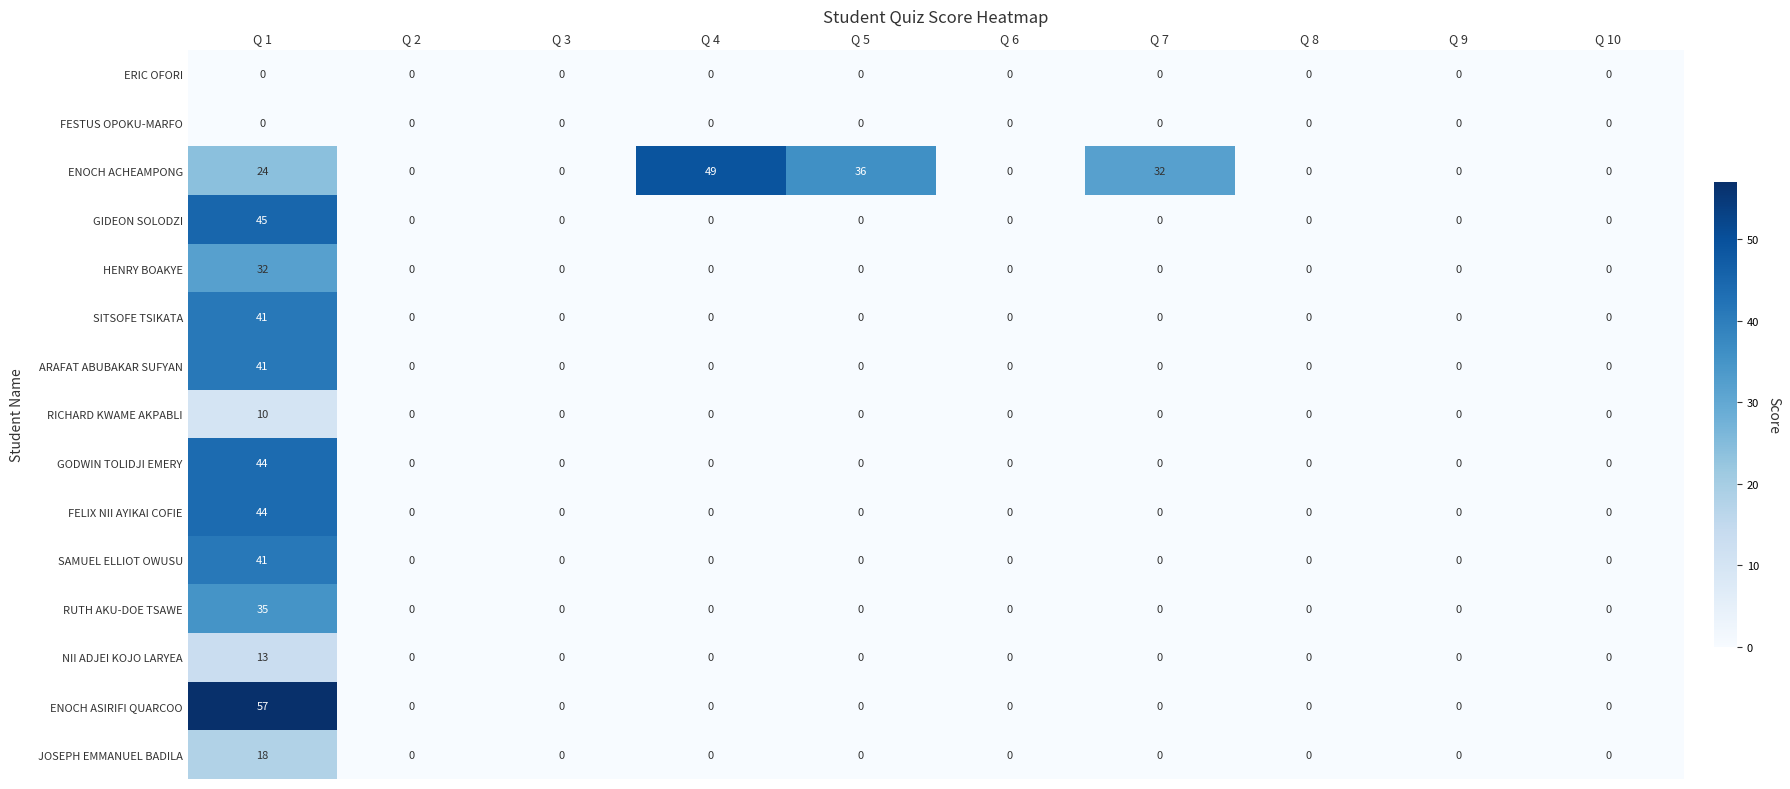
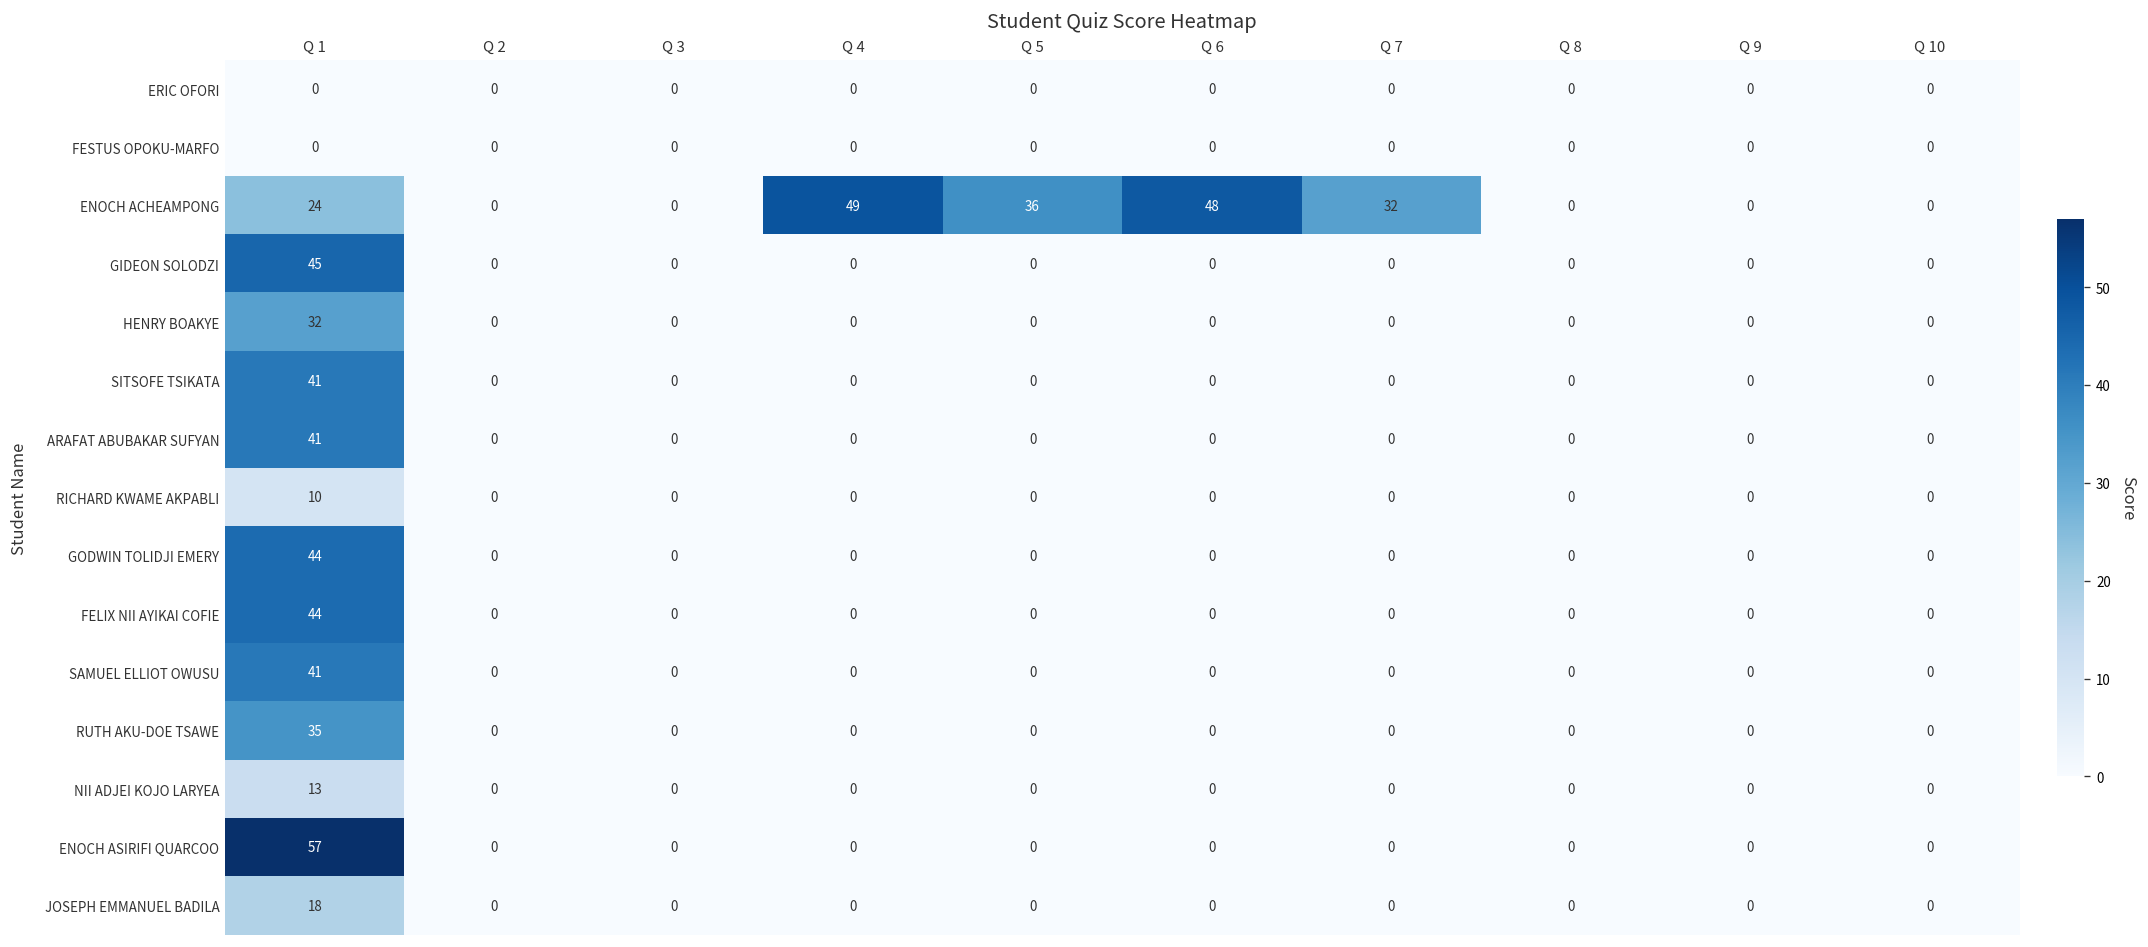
  {
    "ERIC OFORI": {
      "Q 1": 0,
      "Q 2": 0,
      "Q 3": 0,
      "Q 4": 0,
      "Q 5": 0,
      "Q 6": 0,
      "Q 7": 0,
      "Q 8": 0,
      "Q 9": 0,
      "Q 10": 0
    },
    "FESTUS OPOKU-MARFO": {
      "Q 1": 0,
      "Q 2": 0,
      "Q 3": 0,
      "Q 4": 0,
      "Q 5": 0,
      "Q 6": 0,
      "Q 7": 0,
      "Q 8": 0,
      "Q 9": 0,
      "Q 10": 0
    },
    "ENOCH ACHEAMPONG": {
      "Q 1": 24,
      "Q 2": 0,
      "Q 3": 0,
      "Q 4": 49,
      "Q 5": 36,
-     "Q 6": 0,
+     "Q 6": 48,
      "Q 7": 32,
      "Q 8": 0,
      "Q 9": 0,
      "Q 10": 0
    },
    "GIDEON SOLODZI": {
      "Q 1": 45,
      "Q 2": 0,
      "Q 3": 0,
      "Q 4": 0,
      "Q 5": 0,
      "Q 6": 0,
      "Q 7": 0,
      "Q 8": 0,
      "Q 9": 0,
      "Q 10": 0
    },
    "HENRY BOAKYE": {
      "Q 1": 32,
      "Q 2": 0,
      "Q 3": 0,
      "Q 4": 0,
      "Q 5": 0,
      "Q 6": 0,
      "Q 7": 0,
      "Q 8": 0,
      "Q 9": 0,
      "Q 10": 0
    },
    "SITSOFE TSIKATA": {
      "Q 1": 41,
      "Q 2": 0,
      "Q 3": 0,
      "Q 4": 0,
      "Q 5": 0,
      "Q 6": 0,
      "Q 7": 0,
      "Q 8": 0,
      "Q 9": 0,
      "Q 10": 0
    },
    "ARAFAT ABUBAKAR SUFYAN": {
      "Q 1": 41,
      "Q 2": 0,
      "Q 3": 0,
      "Q 4": 0,
      "Q 5": 0,
      "Q 6": 0,
      "Q 7": 0,
      "Q 8": 0,
      "Q 9": 0,
      "Q 10": 0
    },
    "RICHARD KWAME AKPABLI": {
      "Q 1": 10,
      "Q 2": 0,
      "Q 3": 0,
      "Q 4": 0,
      "Q 5": 0,
      "Q 6": 0,
      "Q 7": 0,
      "Q 8": 0,
      "Q 9": 0,
      "Q 10": 0
    },
    "GODWIN TOLIDJI EMERY": {
      "Q 1": 44,
      "Q 2": 0,
      "Q 3": 0,
      "Q 4": 0,
      "Q 5": 0,
      "Q 6": 0,
      "Q 7": 0,
      "Q 8": 0,
      "Q 9": 0,
      "Q 10": 0
    },
    "FELIX NII AYIKAI COFIE": {
      "Q 1": 44,
      "Q 2": 0,
      "Q 3": 0,
      "Q 4": 0,
      "Q 5": 0,
      "Q 6": 0,
      "Q 7": 0,
      "Q 8": 0,
      "Q 9": 0,
      "Q 10": 0
    },
    "SAMUEL ELLIOT OWUSU": {
      "Q 1": 41,
      "Q 2": 0,
      "Q 3": 0,
      "Q 4": 0,
      "Q 5": 0,
      "Q 6": 0,
      "Q 7": 0,
      "Q 8": 0,
      "Q 9": 0,
      "Q 10": 0
    },
    "RUTH AKU-DOE TSAWE": {
      "Q 1": 35,
      "Q 2": 0,
      "Q 3": 0,
      "Q 4": 0,
      "Q 5": 0,
      "Q 6": 0,
      "Q 7": 0,
      "Q 8": 0,
      "Q 9": 0,
      "Q 10": 0
    },
    "NII ADJEI KOJO LARYEA": {
      "Q 1": 13,
      "Q 2": 0,
      "Q 3": 0,
      "Q 4": 0,
      "Q 5": 0,
      "Q 6": 0,
      "Q 7": 0,
      "Q 8": 0,
      "Q 9": 0,
      "Q 10": 0
    },
    "ENOCH ASIRIFI QUARCOO": {
      "Q 1": 57,
      "Q 2": 0,
      "Q 3": 0,
      "Q 4": 0,
      "Q 5": 0,
      "Q 6": 0,
      "Q 7": 0,
      "Q 8": 0,
      "Q 9": 0,
      "Q 10": 0
    },
    "JOSEPH EMMANUEL BADILA": {
      "Q 1": 18,
      "Q 2": 0,
      "Q 3": 0,
      "Q 4": 0,
      "Q 5": 0,
      "Q 6": 0,
      "Q 7": 0,
      "Q 8": 0,
      "Q 9": 0,
      "Q 10": 0
    }
  }
